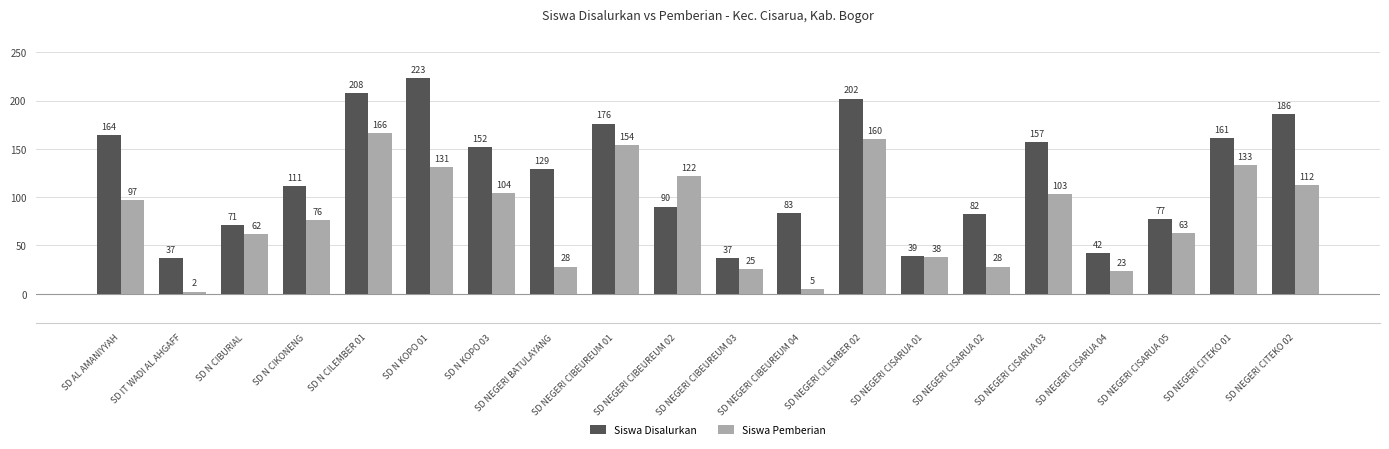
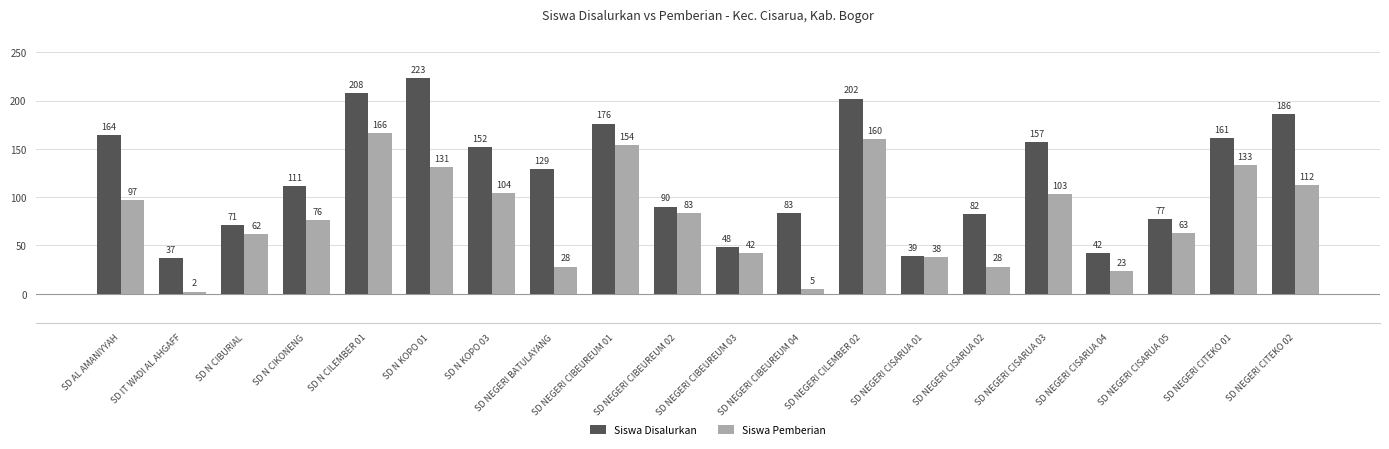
  {
    "Siswa Disalurkan": {
      "SD AL AMANIYYAH": 164,
      "SD IT WADI AL AHGAFF": 37,
      "SD N CIBURIAL": 71,
      "SD N CIKONENG": 111,
      "SD N CILEMBER 01": 208,
      "SD N KOPO 01": 223,
      "SD N KOPO 03": 152,
      "SD NEGERI BATULAYANG": 129,
      "SD NEGERI CIBEUREUM 01": 176,
      "SD NEGERI CIBEUREUM 02": 90,
-     "SD NEGERI CIBEUREUM 03": 37,
+     "SD NEGERI CIBEUREUM 03": 48,
      "SD NEGERI CIBEUREUM 04": 83,
      "SD NEGERI CILEMBER 02": 202,
      "SD NEGERI CISARUA 01": 39,
      "SD NEGERI CISARUA 02": 82,
      "SD NEGERI CISARUA 03": 157,
      "SD NEGERI CISARUA 04": 42,
      "SD NEGERI CISARUA 05": 77,
      "SD NEGERI CITEKO 01": 161,
      "SD NEGERI CITEKO 02": 186
    },
    "Siswa Pemberian": {
      "SD AL AMANIYYAH": 97,
      "SD IT WADI AL AHGAFF": 2,
      "SD N CIBURIAL": 62,
      "SD N CIKONENG": 76,
      "SD N CILEMBER 01": 166,
      "SD N KOPO 01": 131,
      "SD N KOPO 03": 104,
      "SD NEGERI BATULAYANG": 28,
      "SD NEGERI CIBEUREUM 01": 154,
-     "SD NEGERI CIBEUREUM 02": 122,
-     "SD NEGERI CIBEUREUM 03": 25,
+     "SD NEGERI CIBEUREUM 02": 83,
+     "SD NEGERI CIBEUREUM 03": 42,
      "SD NEGERI CIBEUREUM 04": 5,
      "SD NEGERI CILEMBER 02": 160,
      "SD NEGERI CISARUA 01": 38,
      "SD NEGERI CISARUA 02": 28,
      "SD NEGERI CISARUA 03": 103,
      "SD NEGERI CISARUA 04": 23,
      "SD NEGERI CISARUA 05": 63,
      "SD NEGERI CITEKO 01": 133,
      "SD NEGERI CITEKO 02": 112
    }
  }
